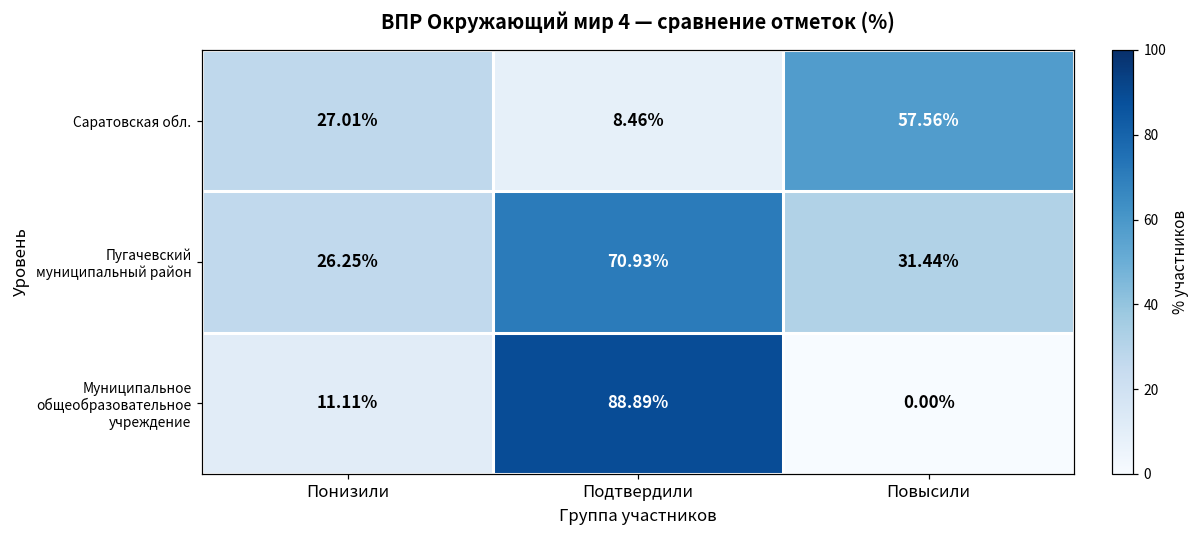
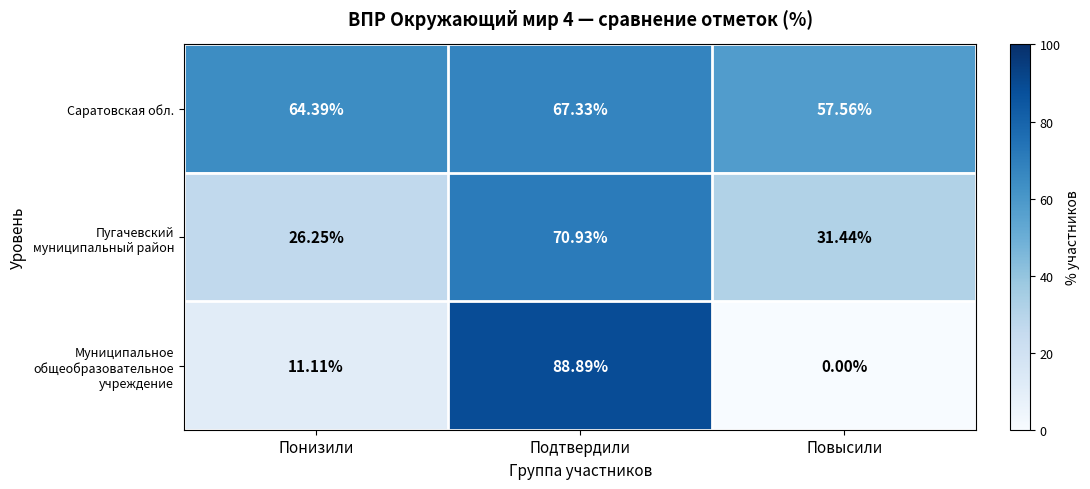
  {
    "Саратовская обл.": {
-     "Понизили": "27.01%",
-     "Подтвердили": "8.46%",
+     "Понизили": "64.39%",
+     "Подтвердили": "67.33%",
      "Повысили": "57.56%"
    },
    "Пугачевский муниципальный район": {
      "Понизили": "26.25%",
      "Подтвердили": "70.93%",
      "Повысили": "31.44%"
    },
    "Муниципальное общеобразовательное учреждение": {
      "Понизили": "11.11%",
      "Подтвердили": "88.89%",
      "Повысили": "0.00%"
    }
  }
